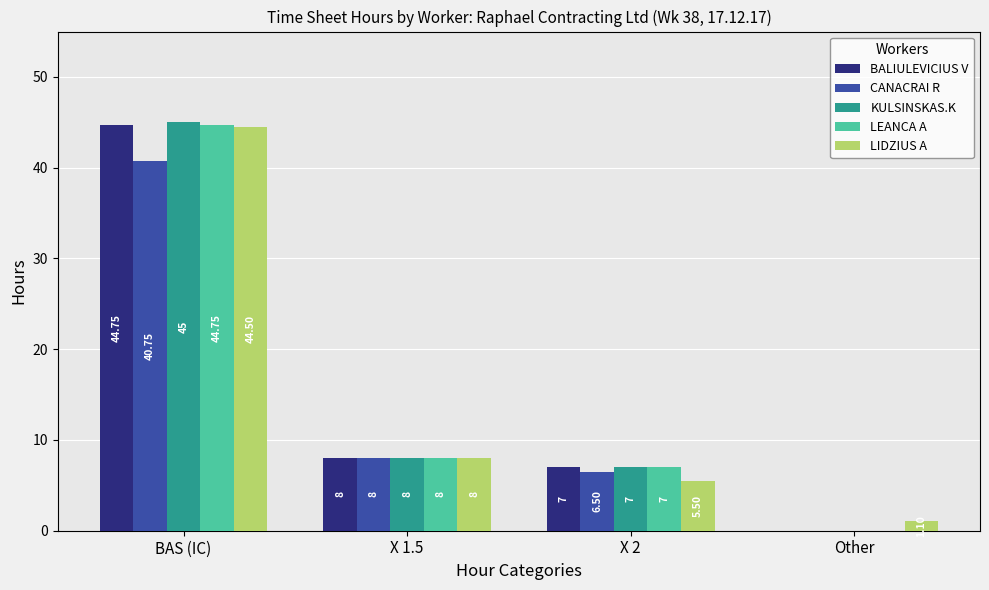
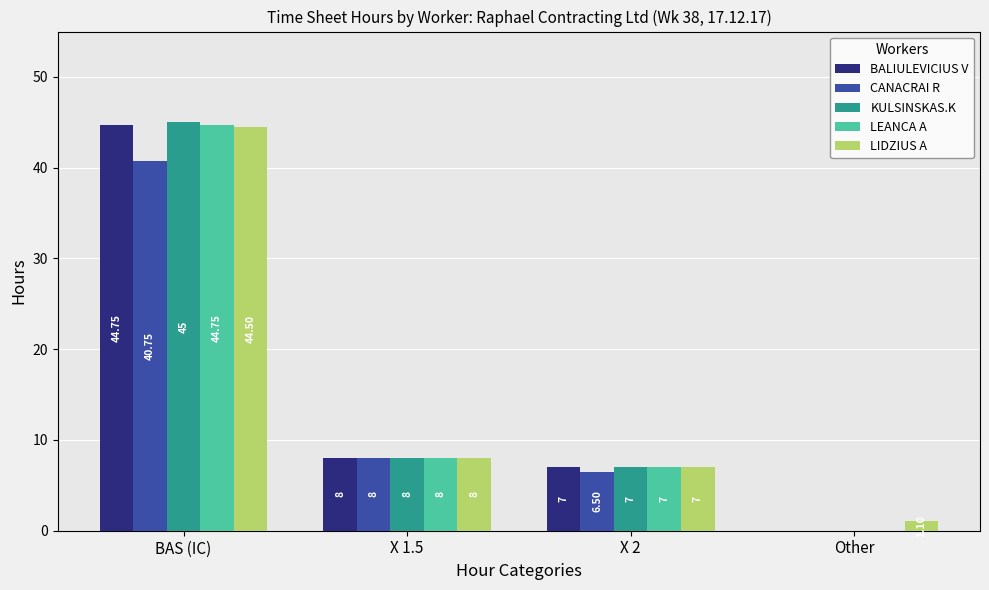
  {
    "LIDZIUS A": {
      "BAS (IC)": 44.50,
      "X 1.5": 8,
-     "X 2": 5.50
+     "X 2": 7
    }
  }
